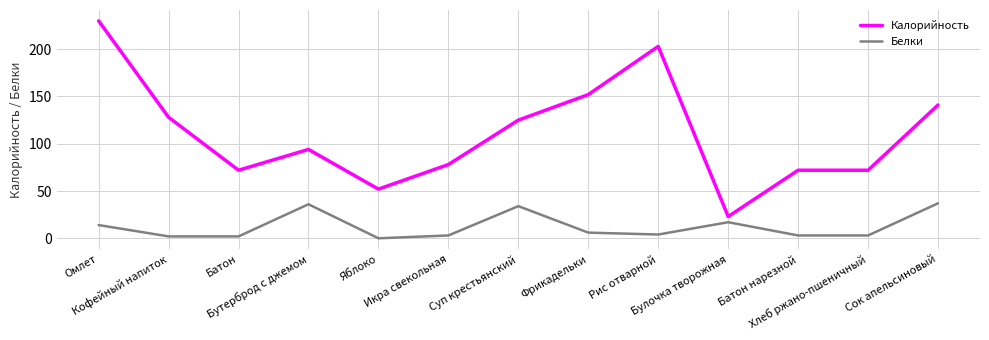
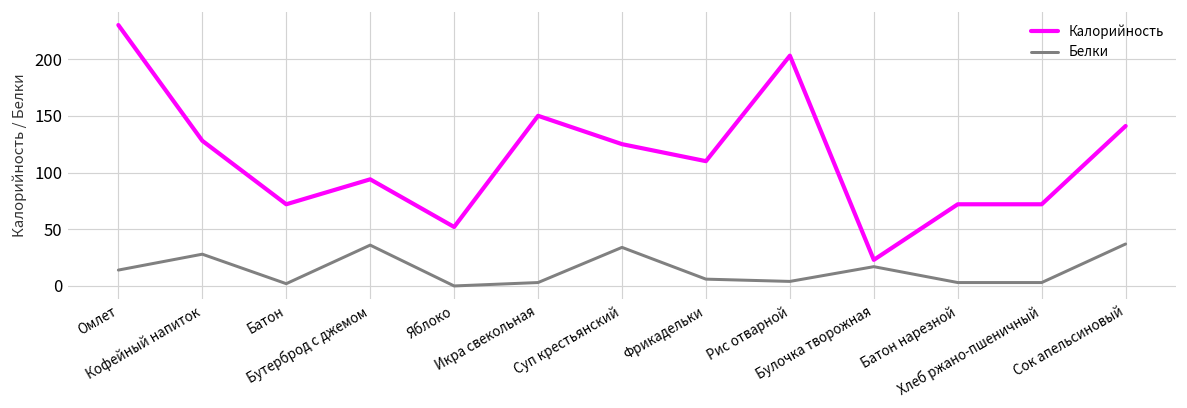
  {
    "Калорийность": {
      "Омлет": 230,
      "Кофейный напиток": 130,
      "Батон": 70,
      "Бутерброд с джемом": 90,
      "Яблоко": 50,
-     "Икра свекольная": 80,
+     "Икра свекольная": 150,
      "Суп крестьянский": 130,
-     "Фрикадельки": 150,
+     "Фрикадельки": 110,
      "Рис отварной": 200,
      "Булочка творожная": 20,
      "Батон нарезной": 70,
      "Хлеб ржано-пшеничный": 70,
      "Сок апельсиновый": 140
    },
    "Белки": {
      "Омлет": 10,
-     "Кофейный напиток": 0,
+     "Кофейный напиток": 30,
      "Батон": 0,
      "Бутерброд с джемом": 40,
      "Яблоко": 0,
      "Икра свекольная": 0,
      "Суп крестьянский": 30,
      "Фрикадельки": 10,
      "Рис отварной": 0,
      "Булочка творожная": 20,
      "Батон нарезной": 0,
      "Хлеб ржано-пшеничный": 0,
      "Сок апельсиновый": 40
    }
  }
